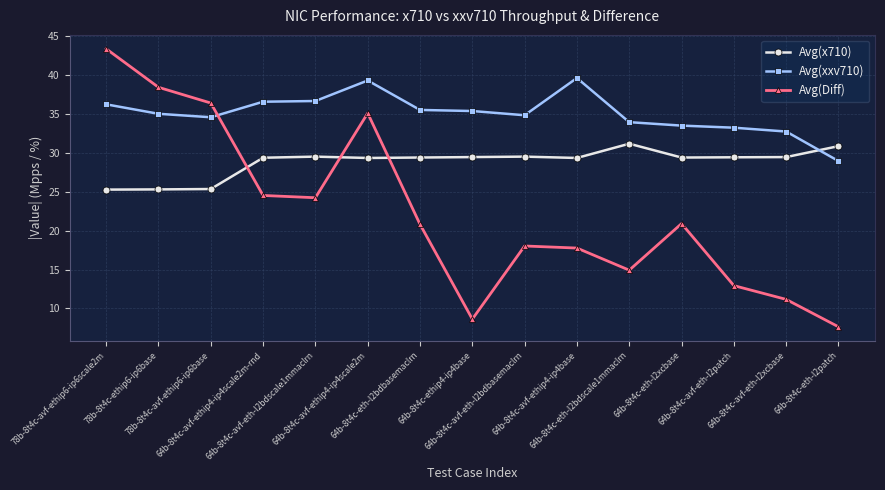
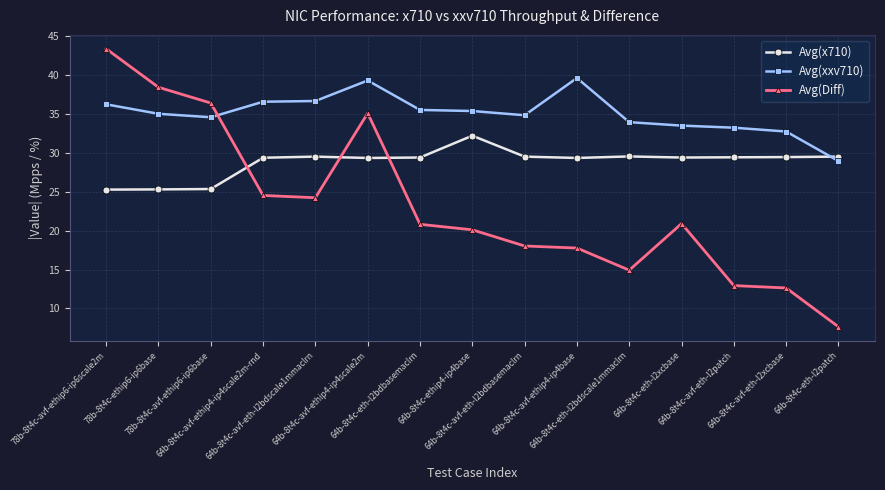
  {
    "Avg(x710)": {
      "78b-8t4c-avf-ethip6-ip6scale2m": 25,
      "78b-8t4c-ethip6-ip6base": 25,
      "78b-8t4c-avf-ethip6-ip6base": 25,
      "64b-8t4c-avf-ethip4-ip4scale2m-rnd": 29,
      "64b-8t4c-avf-eth-l2bdscale1mmaclrn": 30,
      "64b-8t4c-avf-ethip4-ip4scale2m": 29,
      "64b-8t4c-eth-l2bdbasemaclrn": 29,
-     "64b-8t4c-ethip4-ip4base": 29,
+     "64b-8t4c-ethip4-ip4base": 32,
      "64b-8t4c-avf-eth-l2bdbasemaclrn": 30,
      "64b-8t4c-avf-ethip4-ip4base": 29,
-     "64b-8t4c-eth-l2bdscale1mmaclrn": 31,
+     "64b-8t4c-eth-l2bdscale1mmaclrn": 30,
      "64b-8t4c-eth-l2xcbase": 29,
      "64b-8t4c-avf-eth-l2patch": 29,
      "64b-8t4c-avf-eth-l2xcbase": 29,
-     "64b-8t4c-eth-l2patch": 31
+     "64b-8t4c-eth-l2patch": 30
    },
    "Avg(xxv710)": {
      "78b-8t4c-avf-ethip6-ip6scale2m": 36,
      "78b-8t4c-ethip6-ip6base": 35,
      "78b-8t4c-avf-ethip6-ip6base": 35,
      "64b-8t4c-avf-ethip4-ip4scale2m-rnd": 37,
      "64b-8t4c-avf-eth-l2bdscale1mmaclrn": 37,
      "64b-8t4c-avf-ethip4-ip4scale2m": 39,
      "64b-8t4c-eth-l2bdbasemaclrn": 36,
      "64b-8t4c-ethip4-ip4base": 35,
      "64b-8t4c-avf-eth-l2bdbasemaclrn": 35,
      "64b-8t4c-avf-ethip4-ip4base": 40,
      "64b-8t4c-eth-l2bdscale1mmaclrn": 34,
      "64b-8t4c-eth-l2xcbase": 34,
      "64b-8t4c-avf-eth-l2patch": 33,
      "64b-8t4c-avf-eth-l2xcbase": 33,
      "64b-8t4c-eth-l2patch": 29
    },
    "Avg(Diff)": {
      "78b-8t4c-avf-ethip6-ip6scale2m": 43,
      "78b-8t4c-ethip6-ip6base": 38,
      "78b-8t4c-avf-ethip6-ip6base": 36,
      "64b-8t4c-avf-ethip4-ip4scale2m-rnd": 25,
      "64b-8t4c-avf-eth-l2bdscale1mmaclrn": 24,
      "64b-8t4c-avf-ethip4-ip4scale2m": 35,
      "64b-8t4c-eth-l2bdbasemaclrn": 21,
-     "64b-8t4c-ethip4-ip4base": 9,
+     "64b-8t4c-ethip4-ip4base": 20,
      "64b-8t4c-avf-eth-l2bdbasemaclrn": 18,
      "64b-8t4c-avf-ethip4-ip4base": 18,
      "64b-8t4c-eth-l2bdscale1mmaclrn": 15,
      "64b-8t4c-eth-l2xcbase": 21,
      "64b-8t4c-avf-eth-l2patch": 13,
-     "64b-8t4c-avf-eth-l2xcbase": 11,
+     "64b-8t4c-avf-eth-l2xcbase": 13,
      "64b-8t4c-eth-l2patch": 8
    }
  }
